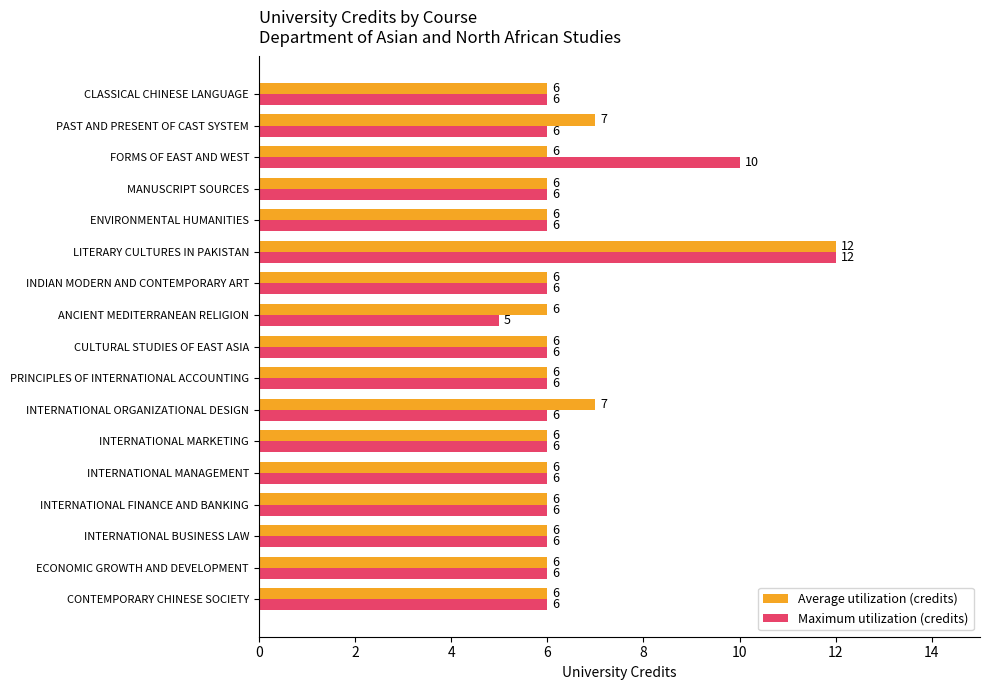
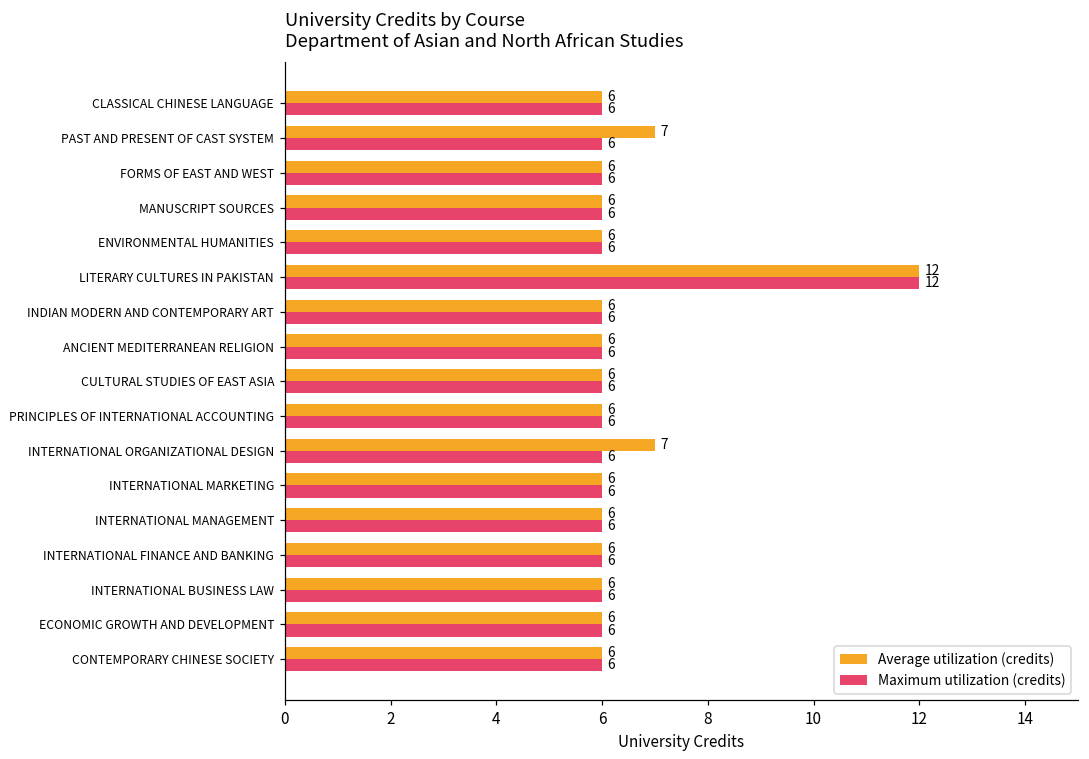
  {
    "Average utilization (credits)": {
      "PAST AND PRESENT OF CAST SYSTEM": 7,
      "FORMS OF EAST AND WEST": 6,
      "MANUSCRIPT SOURCES": 6,
      "ENVIRONMENTAL HUMANITIES": 6,
      "LITERARY CULTURES IN PAKISTAN": 12,
      "INDIAN MODERN AND CONTEMPORARY ART": 6,
      "ANCIENT MEDITERRANEAN RELIGION": 6,
      "INTERNATIONAL ORGANIZATIONAL DESIGN": 7,
      "INTERNATIONAL MARKETING": 6,
      "INTERNATIONAL MANAGEMENT": 6,
      "INTERNATIONAL FINANCE AND BANKING": 6
    },
    "Maximum utilization (credits)": {
      "PAST AND PRESENT OF CAST SYSTEM": 6,
-     "FORMS OF EAST AND WEST": 10,
+     "FORMS OF EAST AND WEST": 6,
      "MANUSCRIPT SOURCES": 6,
      "ENVIRONMENTAL HUMANITIES": 6,
      "LITERARY CULTURES IN PAKISTAN": 12,
      "INDIAN MODERN AND CONTEMPORARY ART": 6,
-     "ANCIENT MEDITERRANEAN RELIGION": 5,
+     "ANCIENT MEDITERRANEAN RELIGION": 6,
      "INTERNATIONAL ORGANIZATIONAL DESIGN": 6,
      "INTERNATIONAL MARKETING": 6,
      "INTERNATIONAL MANAGEMENT": 6,
      "INTERNATIONAL FINANCE AND BANKING": 6
    }
  }
